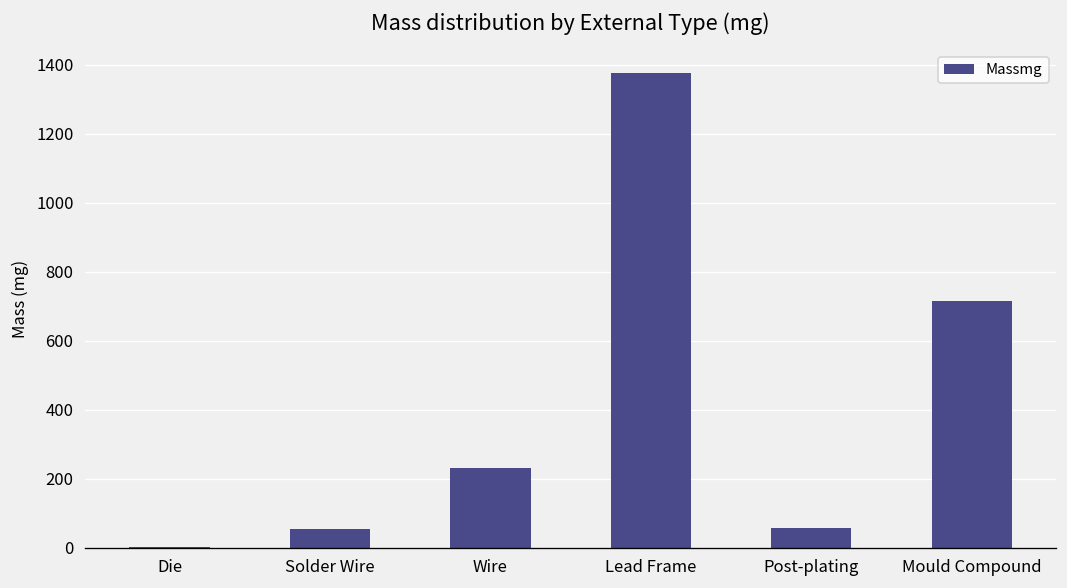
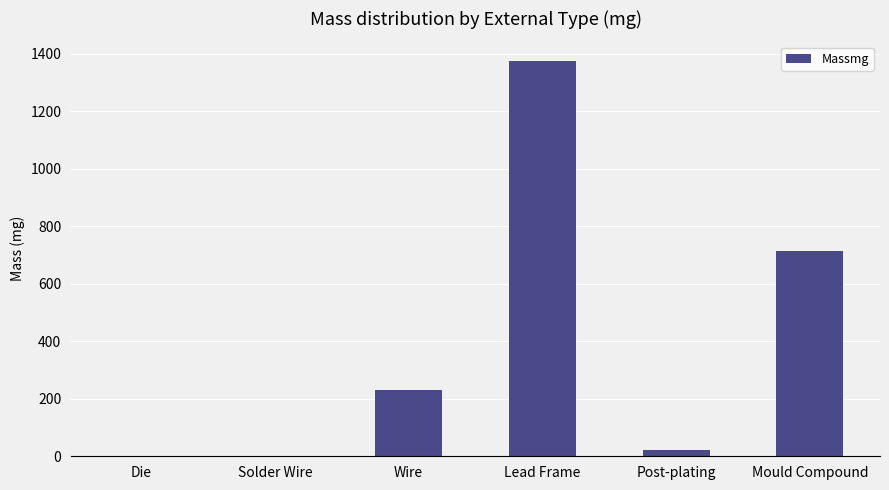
  {
-   "Solder Wire": 50,
+   "Solder Wire": 0,
    "Wire": 230,
    "Lead Frame": 1370,
-   "Post-plating": 60,
+   "Post-plating": 20,
    "Mould Compound": 710
  }
